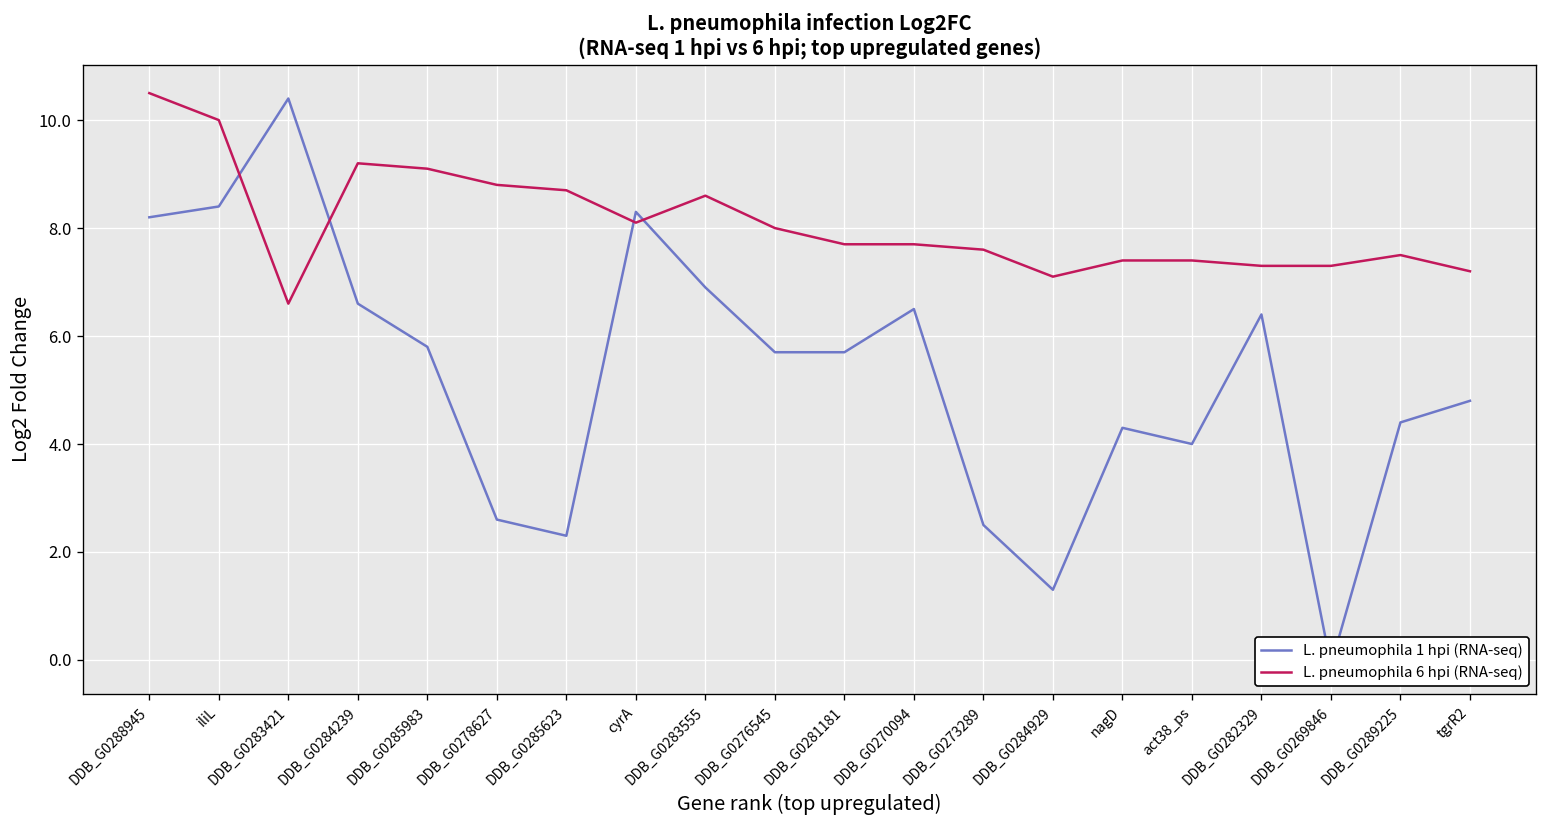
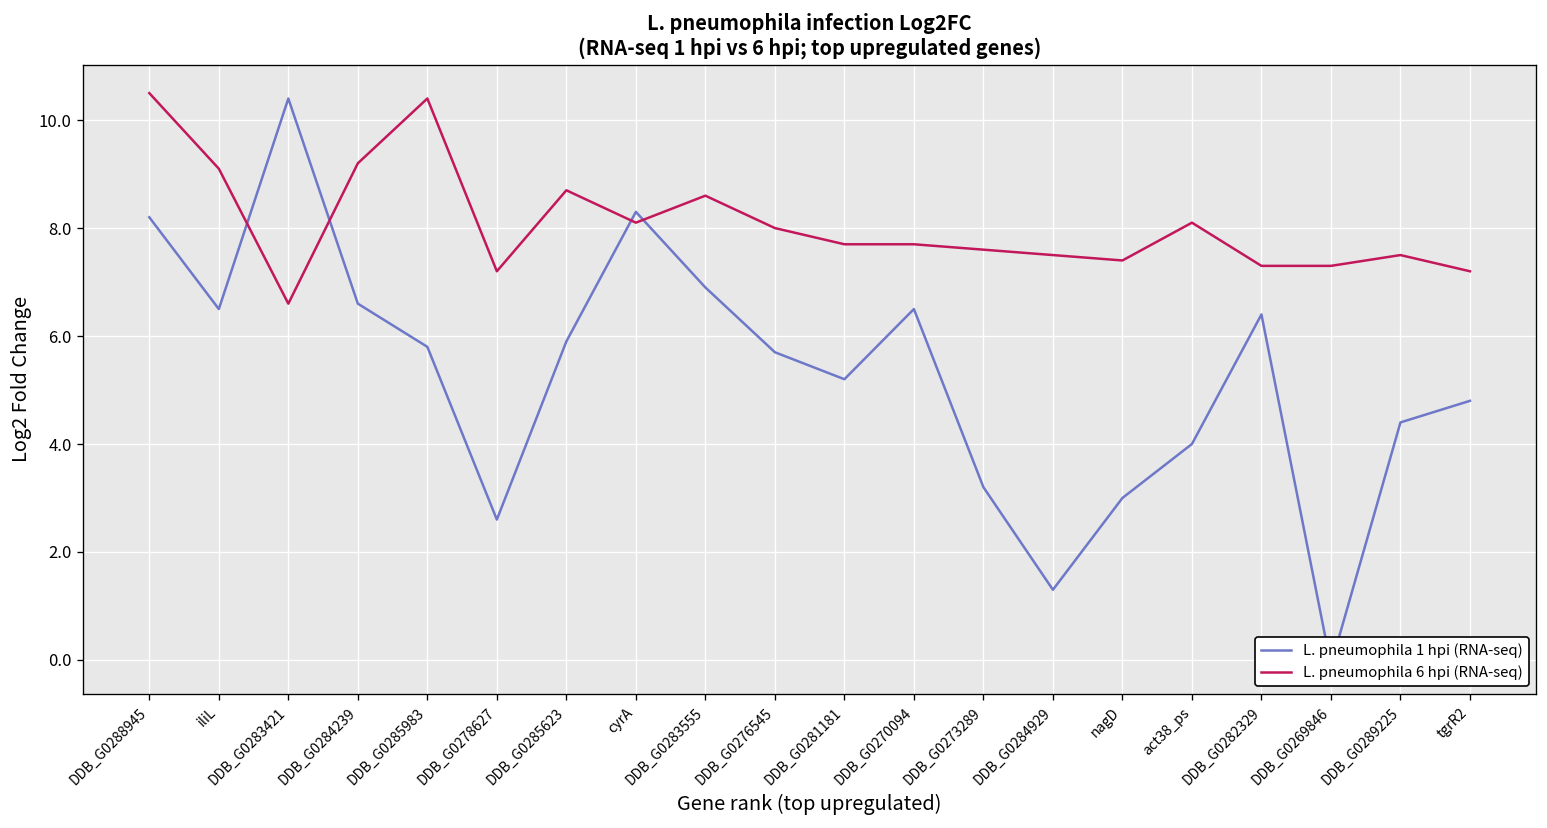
  {
    "L. pneumophila 1 hpi (RNA-seq)": {
      "DDB_G0288945": 8.2,
-     "iliL": 8.4,
+     "iliL": 6.5,
      "DDB_G0283421": 10.4,
      "DDB_G0284239": 6.6,
      "DDB_G0285983": 5.8,
      "DDB_G0278627": 2.6,
-     "DDB_G0285623": 2.3,
+     "DDB_G0285623": 5.9,
      "cyrA": 8.3,
      "DDB_G0283555": 6.9,
      "DDB_G0276545": 5.7,
-     "DDB_G0281181": 5.7,
+     "DDB_G0281181": 5.2,
      "DDB_G0270094": 6.5,
-     "DDB_G0273289": 2.5,
+     "DDB_G0273289": 3.2,
      "DDB_G0284929": 1.3,
-     "nagD": 4.3,
+     "nagD": 3.0,
      "act38_ps": 4.0,
      "DDB_G0282329": 6.4,
      "DDB_G0289225": 4.4,
      "tgrR2": 4.8
    },
    "L. pneumophila 6 hpi (RNA-seq)": {
      "DDB_G0288945": 10.5,
-     "iliL": 10.0,
+     "iliL": 9.1,
      "DDB_G0283421": 6.6,
      "DDB_G0284239": 9.2,
-     "DDB_G0285983": 9.1,
-     "DDB_G0278627": 8.8,
+     "DDB_G0285983": 10.4,
+     "DDB_G0278627": 7.2,
      "DDB_G0285623": 8.7,
      "cyrA": 8.1,
      "DDB_G0283555": 8.6,
      "DDB_G0276545": 8.0,
      "DDB_G0281181": 7.7,
      "DDB_G0270094": 7.7,
      "DDB_G0273289": 7.6,
-     "DDB_G0284929": 7.1,
+     "DDB_G0284929": 7.5,
      "nagD": 7.4,
-     "act38_ps": 7.4,
+     "act38_ps": 8.1,
      "DDB_G0282329": 7.3,
      "DDB_G0269846": 7.3,
      "DDB_G0289225": 7.5,
      "tgrR2": 7.2
    }
  }
